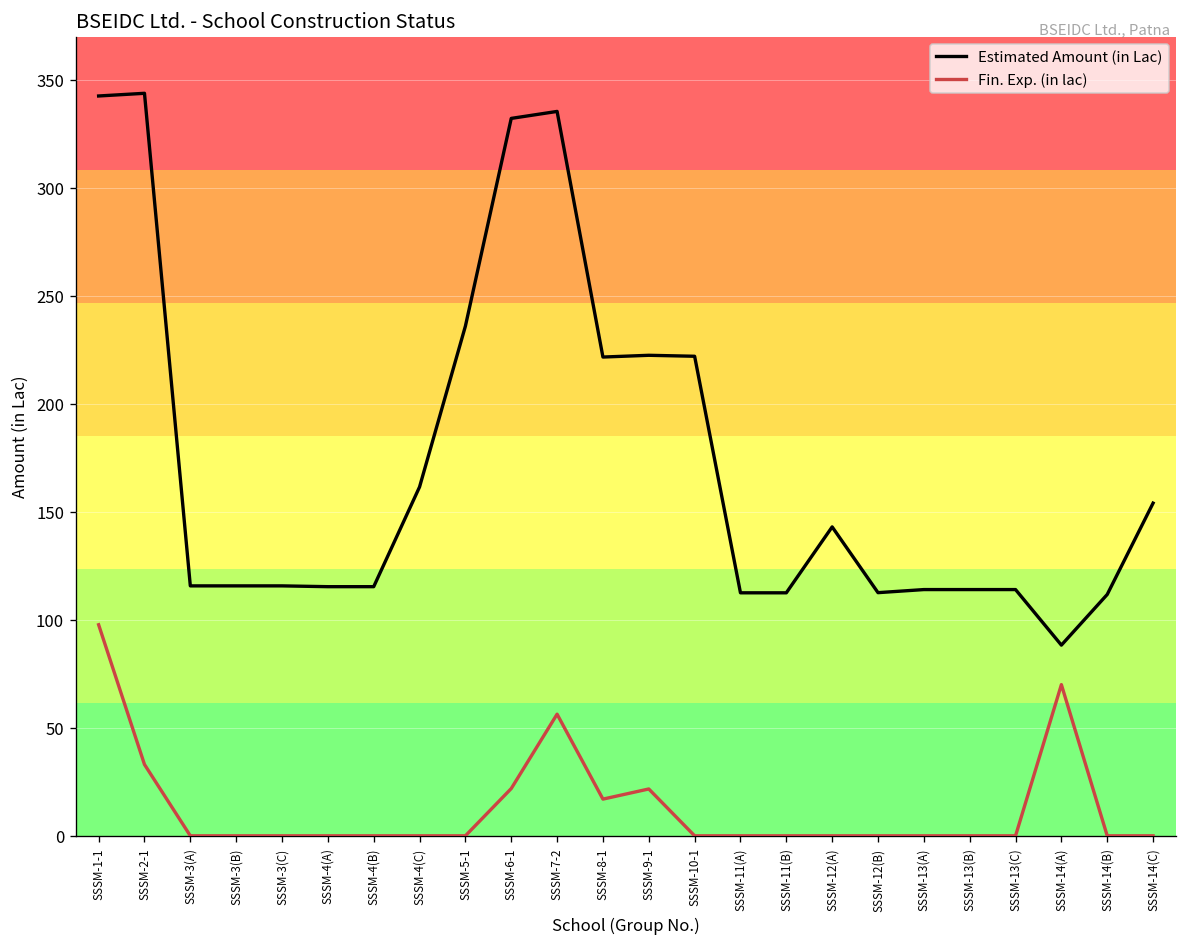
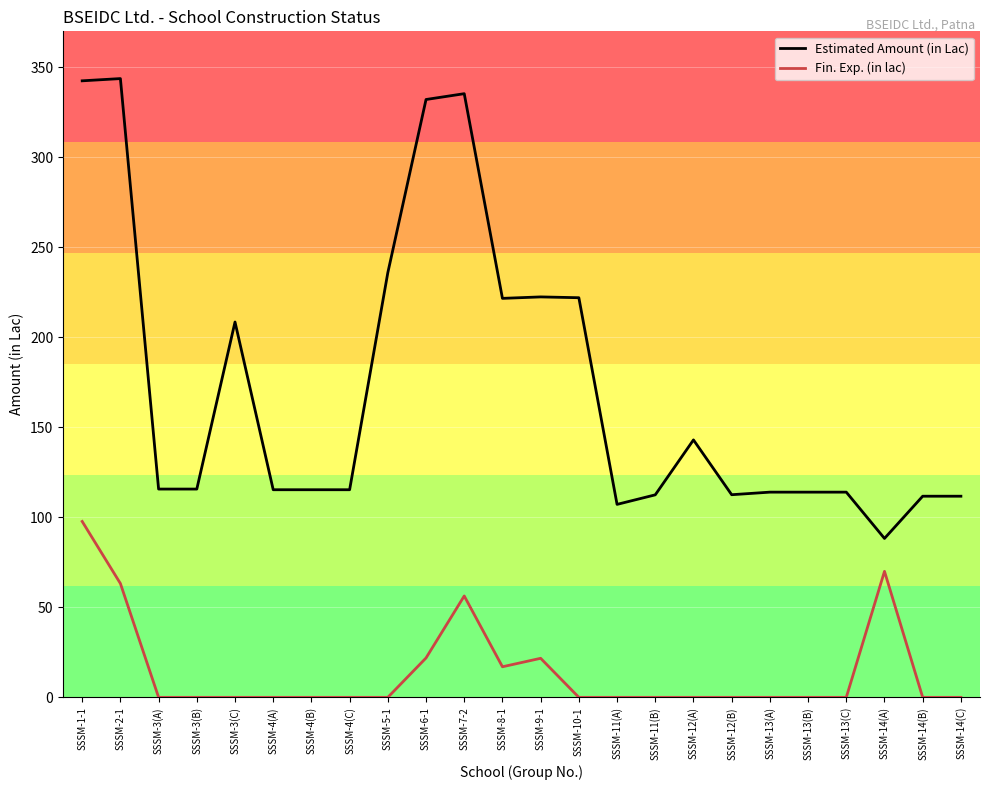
  {
    "Estimated Amount (in Lac)": {
      "SSSM-1-1": 343,
      "SSSM-2-1": 344,
      "SSSM-3(A)": 116,
      "SSSM-3(B)": 116,
-     "SSSM-3(C)": 116,
+     "SSSM-3(C)": 209,
      "SSSM-4(A)": 115,
      "SSSM-4(B)": 115,
-     "SSSM-4(C)": 162,
+     "SSSM-4(C)": 115,
      "SSSM-5-1": 236,
      "SSSM-6-1": 332,
      "SSSM-7-2": 335,
      "SSSM-8-1": 222,
      "SSSM-9-1": 222,
      "SSSM-10-1": 222,
-     "SSSM-11(A)": 113,
+     "SSSM-11(A)": 107,
      "SSSM-11(B)": 113,
      "SSSM-12(A)": 143,
      "SSSM-12(B)": 113,
      "SSSM-13(A)": 114,
      "SSSM-13(B)": 114,
      "SSSM-13(C)": 114,
      "SSSM-14(A)": 88,
      "SSSM-14(B)": 112,
-     "SSSM-14(C)": 154
+     "SSSM-14(C)": 112
    },
    "Fin. Exp. (in lac)": {
      "SSSM-1-1": 98,
-     "SSSM-2-1": 33,
+     "SSSM-2-1": 63,
      "SSSM-3(A)": 0,
      "SSSM-3(B)": 0,
      "SSSM-3(C)": 0,
      "SSSM-4(A)": 0,
      "SSSM-4(B)": 0,
      "SSSM-4(C)": 0,
      "SSSM-5-1": 0,
      "SSSM-6-1": 22,
      "SSSM-7-2": 56,
      "SSSM-8-1": 17,
      "SSSM-9-1": 22,
      "SSSM-10-1": 0,
      "SSSM-11(A)": 0,
      "SSSM-11(B)": 0,
      "SSSM-12(A)": 0,
      "SSSM-12(B)": 0,
      "SSSM-13(A)": 0,
      "SSSM-13(B)": 0,
      "SSSM-13(C)": 0,
      "SSSM-14(A)": 70,
      "SSSM-14(B)": 0,
      "SSSM-14(C)": 0
    }
  }
